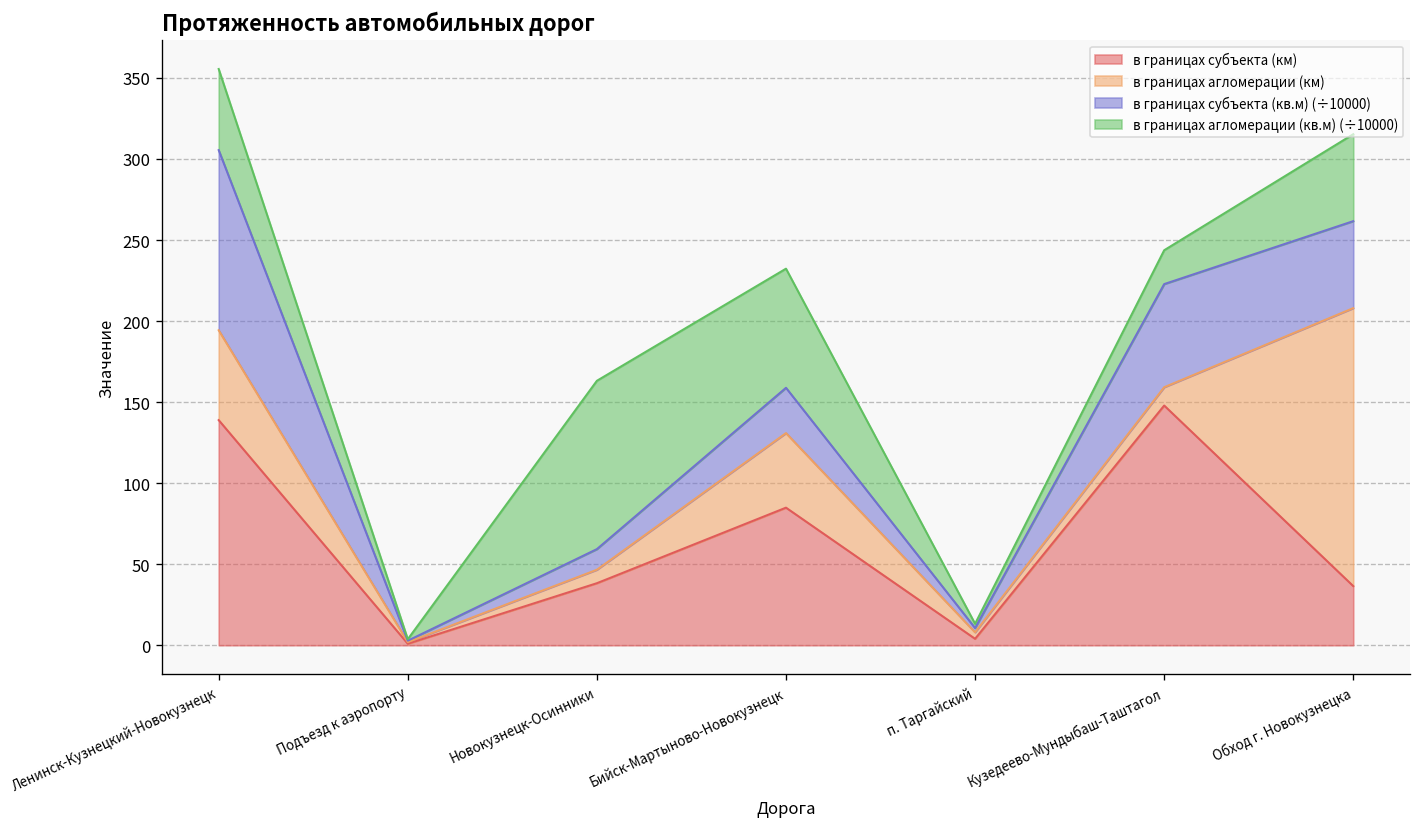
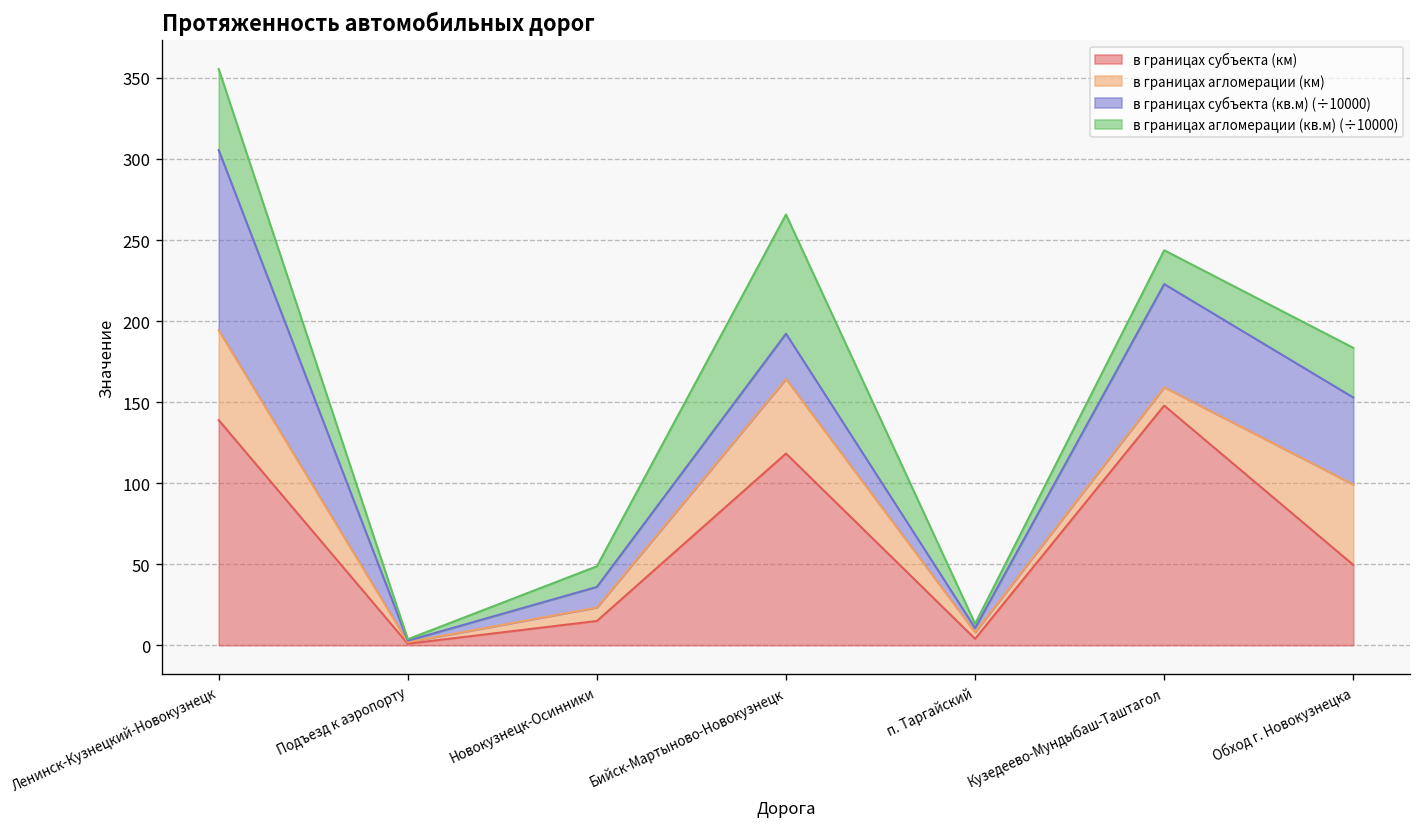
  {
    "в границах субъекта (км)": {
      "Ленинск-Кузнецкий-Новокузнецк": 139,
-     "Новокузнецк-Осинники": 38,
-     "Бийск-Мартыново-Новокузнецк": 85,
+     "Новокузнецк-Осинники": 15,
+     "Бийск-Мартыново-Новокузнецк": 118,
      "п. Таргайский": 4,
      "Кузедеево-Мундыбаш-Таштагол": 148,
-     "Обход г. Новокузнецка": 37
+     "Обход г. Новокузнецка": 50
    },
    "в границах агломерации (км)": {
      "Ленинск-Кузнецкий-Новокузнецк": 55,
      "Новокузнецк-Осинники": 8,
      "Бийск-Мартыново-Новокузнецк": 46,
      "п. Таргайский": 4,
      "Кузедеево-Мундыбаш-Таштагол": 11,
-     "Обход г. Новокузнецка": 172
+     "Обход г. Новокузнецка": 50
    },
    "в границах субъекта (кв.м) (÷10000)": {
      "Ленинск-Кузнецкий-Новокузнецк": 111,
      "Новокузнецк-Осинники": 13,
      "Бийск-Мартыново-Новокузнецк": 28,
      "п. Таргайский": 3,
      "Кузедеево-Мундыбаш-Таштагол": 64,
      "Обход г. Новокузнецка": 54
    },
    "в границах агломерации (кв.м) (÷10000)": {
      "Ленинск-Кузнецкий-Новокузнецк": 50,
-     "Новокузнецк-Осинники": 104,
+     "Новокузнецк-Осинники": 13,
      "Бийск-Мартыново-Новокузнецк": 73,
      "п. Таргайский": 3,
      "Кузедеево-Мундыбаш-Таштагол": 21,
-     "Обход г. Новокузнецка": 54
+     "Обход г. Новокузнецка": 31
    }
  }
